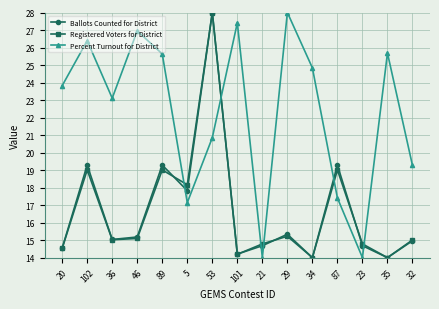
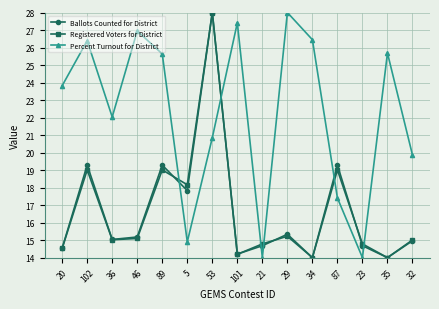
  {
    "Percent Turnout for District": {
      "20": 23.8,
-     "36": 23.1,
+     "36": 22.0,
      "89": 25.6,
-     "5": 17.1,
+     "5": 14.9,
      "53": 20.8,
      "101": 27.4,
      "21": 14.0,
      "29": 28.0,
-     "34": 24.8,
+     "34": 26.4,
      "87": 17.4,
      "23": 14.0,
      "35": 25.7,
-     "32": 19.3
+     "32": 19.9
    }
  }
